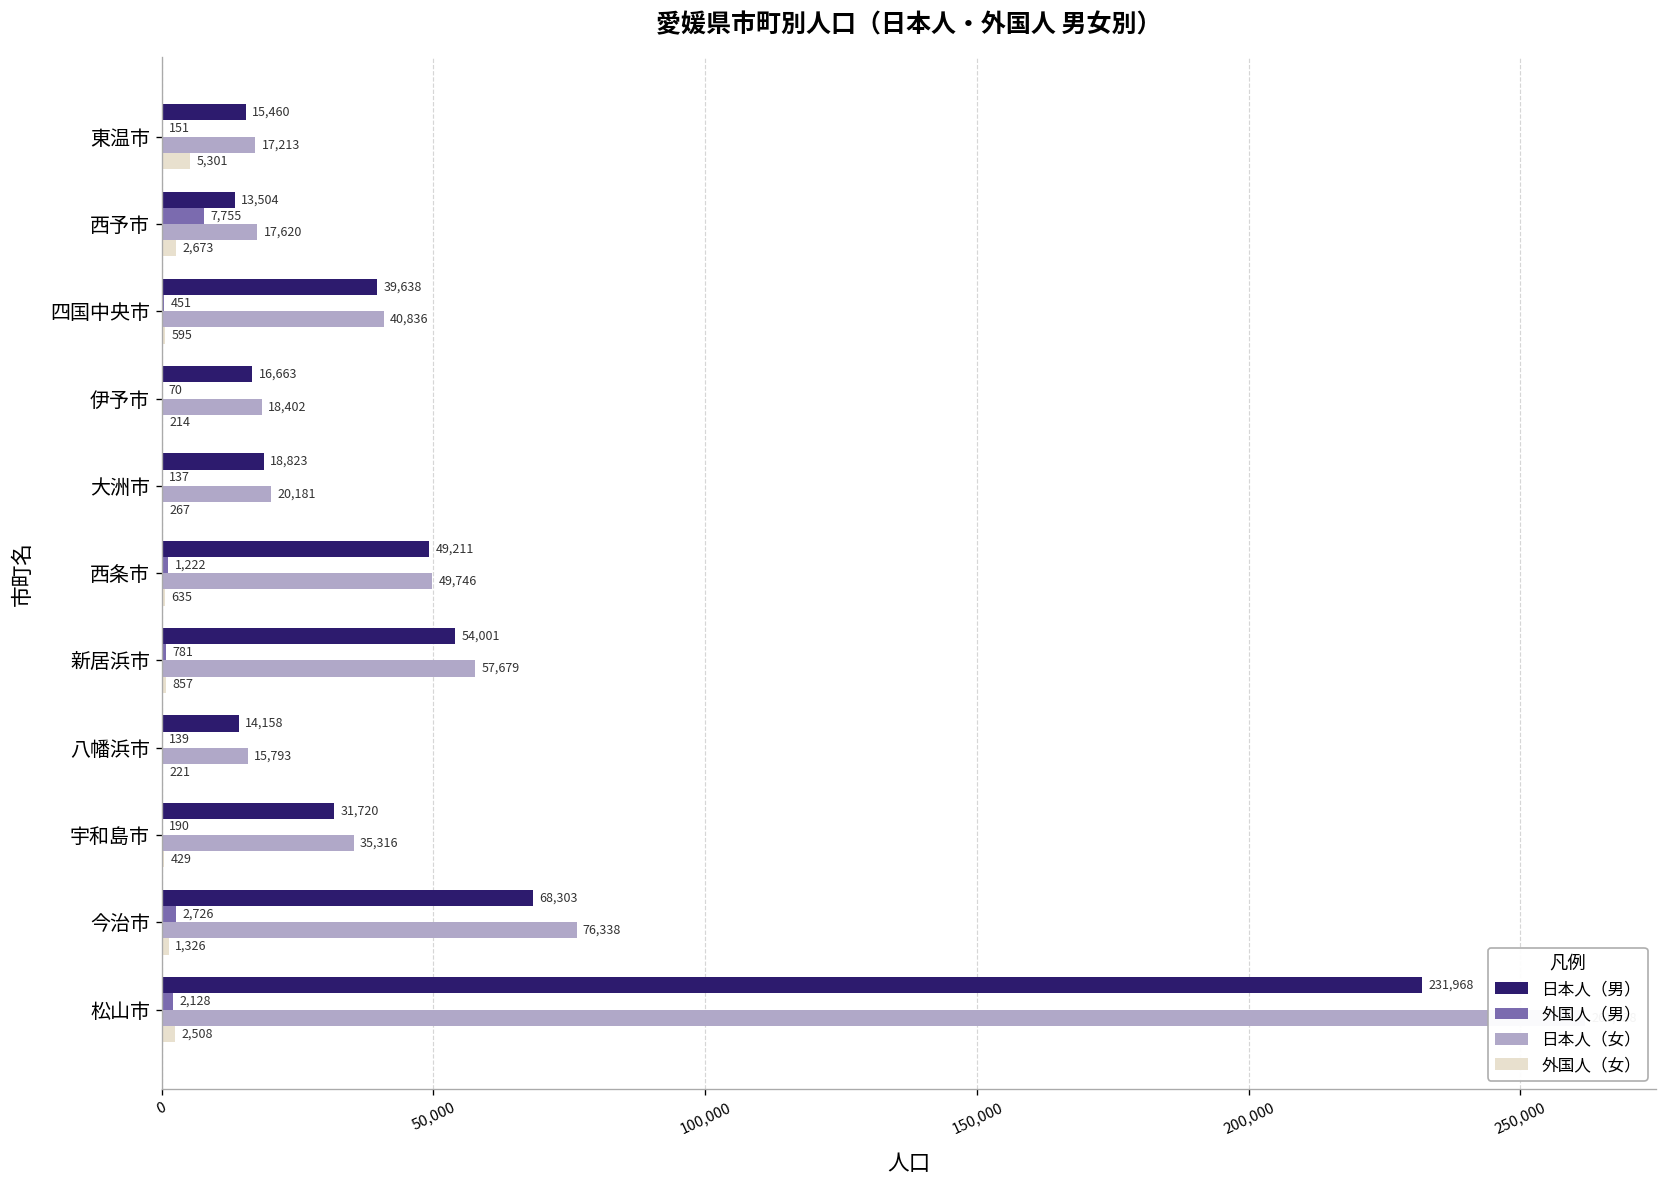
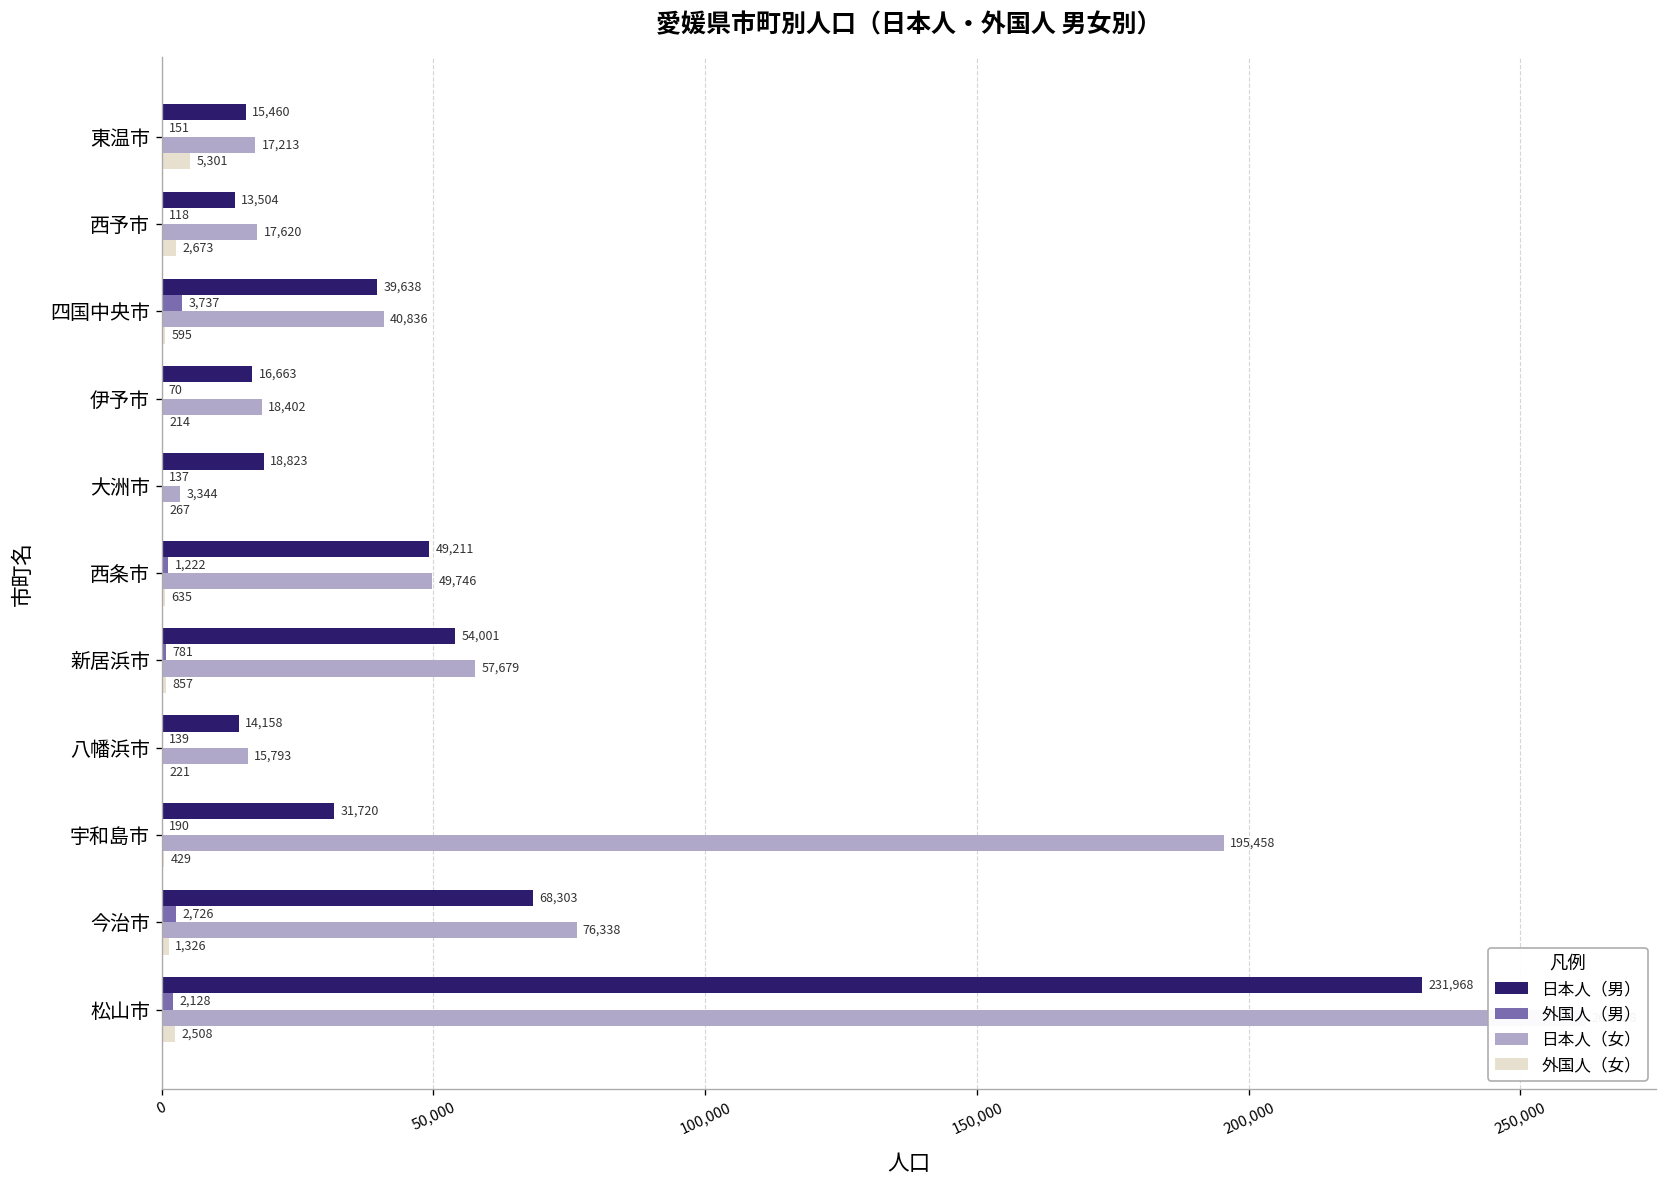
  {
    "日本人（男）": {
      "東温市": "15,460",
      "西予市": "13,504",
      "四国中央市": "39,638",
      "伊予市": "16,663",
      "大洲市": "18,823",
      "西条市": "49,211",
      "新居浜市": "54,001",
      "八幡浜市": "14,158",
      "宇和島市": "31,720",
      "今治市": "68,303",
      "松山市": "231,968"
    },
    "外国人（男）": {
      "東温市": "151",
-     "西予市": "7,755",
-     "四国中央市": "451",
+     "西予市": "118",
+     "四国中央市": "3,737",
      "伊予市": "70",
      "大洲市": "137",
      "西条市": "1,222",
      "新居浜市": "781",
      "八幡浜市": "139",
      "宇和島市": "190",
      "今治市": "2,726",
      "松山市": "2,128"
    },
    "日本人（女）": {
      "東温市": "17,213",
      "西予市": "17,620",
      "四国中央市": "40,836",
      "伊予市": "18,402",
-     "大洲市": "20,181",
+     "大洲市": "3,344",
      "西条市": "49,746",
      "新居浜市": "57,679",
      "八幡浜市": "15,793",
-     "宇和島市": "35,316",
+     "宇和島市": "195,458",
      "今治市": "76,338"
    },
    "外国人（女）": {
      "東温市": "5,301",
      "西予市": "2,673",
      "四国中央市": "595",
      "伊予市": "214",
      "大洲市": "267",
      "西条市": "635",
      "新居浜市": "857",
      "八幡浜市": "221",
      "宇和島市": "429",
      "今治市": "1,326",
      "松山市": "2,508"
    }
  }
